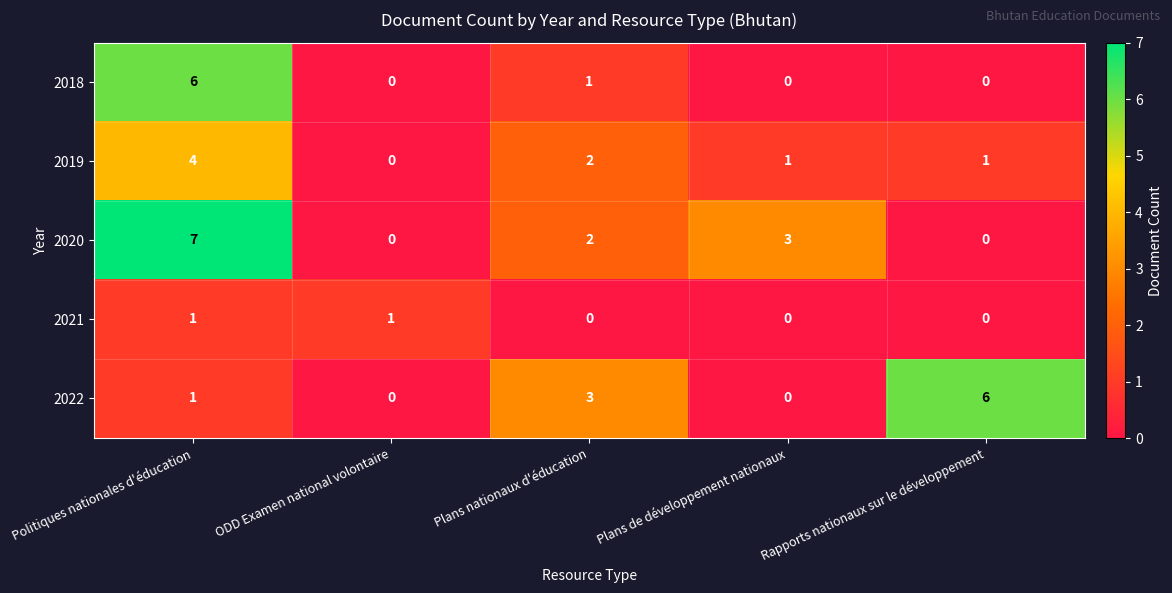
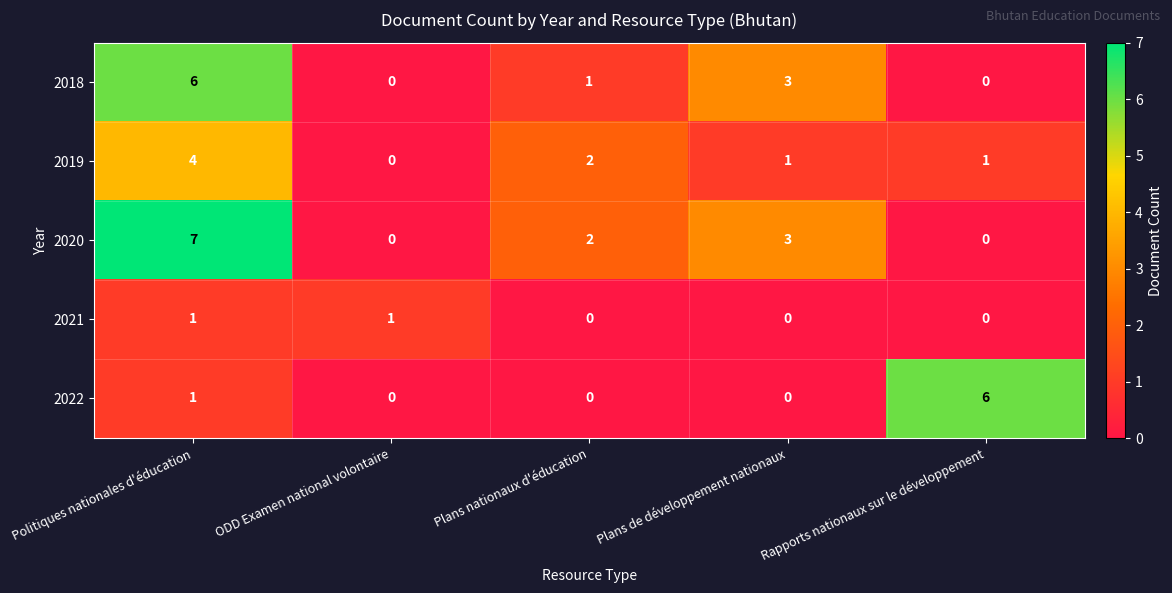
  {
    "2018": {
      "Politiques nationales d'éducation": 6,
      "ODD Examen national volontaire": 0,
      "Plans nationaux d'éducation": 1,
-     "Plans de développement nationaux": 0,
+     "Plans de développement nationaux": 3,
      "Rapports nationaux sur le développement": 0
    },
    "2019": {
      "Politiques nationales d'éducation": 4,
      "ODD Examen national volontaire": 0,
      "Plans nationaux d'éducation": 2,
      "Plans de développement nationaux": 1,
      "Rapports nationaux sur le développement": 1
    },
    "2020": {
      "Politiques nationales d'éducation": 7,
      "ODD Examen national volontaire": 0,
      "Plans nationaux d'éducation": 2,
      "Plans de développement nationaux": 3,
      "Rapports nationaux sur le développement": 0
    },
    "2021": {
      "Politiques nationales d'éducation": 1,
      "ODD Examen national volontaire": 1,
      "Plans nationaux d'éducation": 0,
      "Plans de développement nationaux": 0,
      "Rapports nationaux sur le développement": 0
    },
    "2022": {
      "Politiques nationales d'éducation": 1,
      "ODD Examen national volontaire": 0,
-     "Plans nationaux d'éducation": 3,
+     "Plans nationaux d'éducation": 0,
      "Plans de développement nationaux": 0,
      "Rapports nationaux sur le développement": 6
    }
  }
